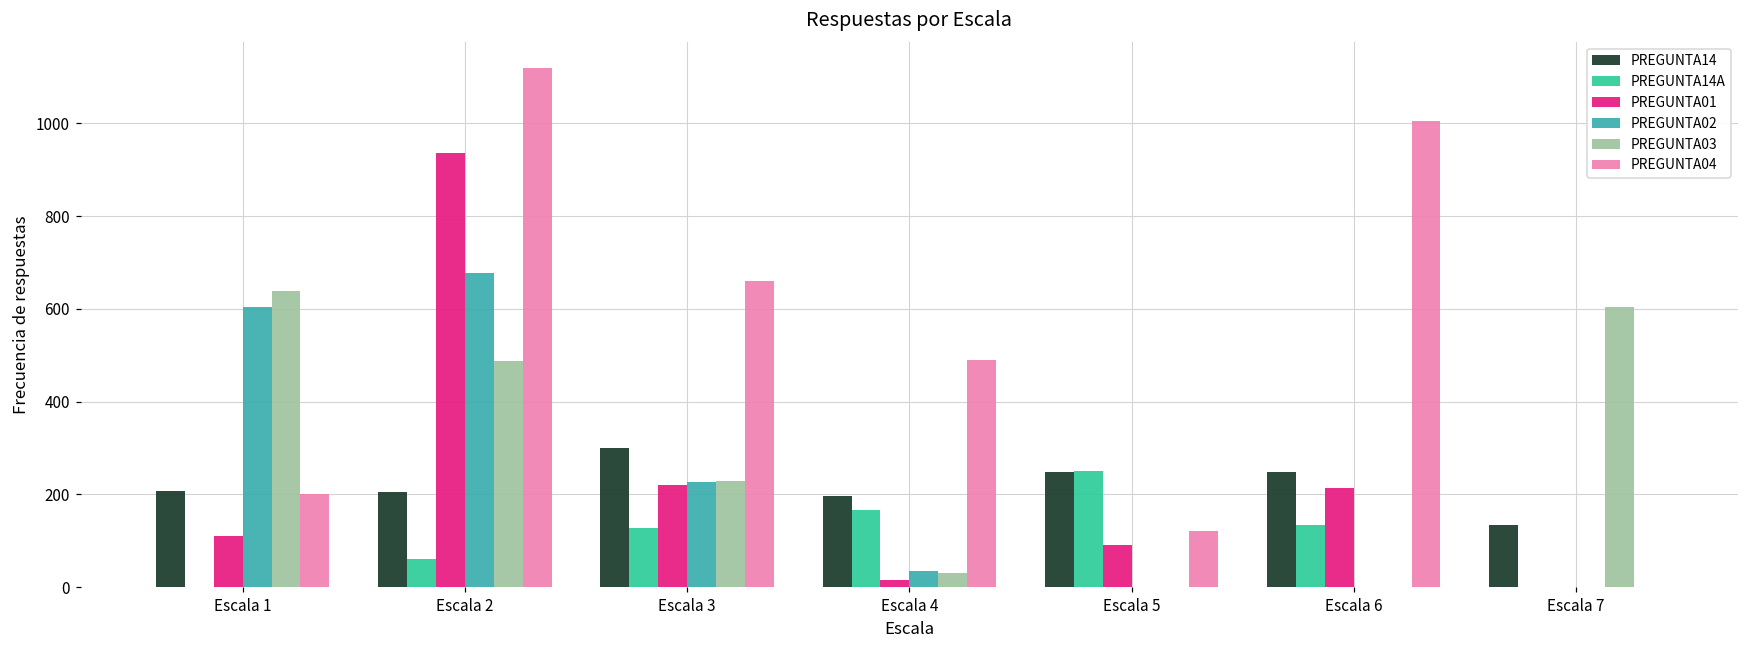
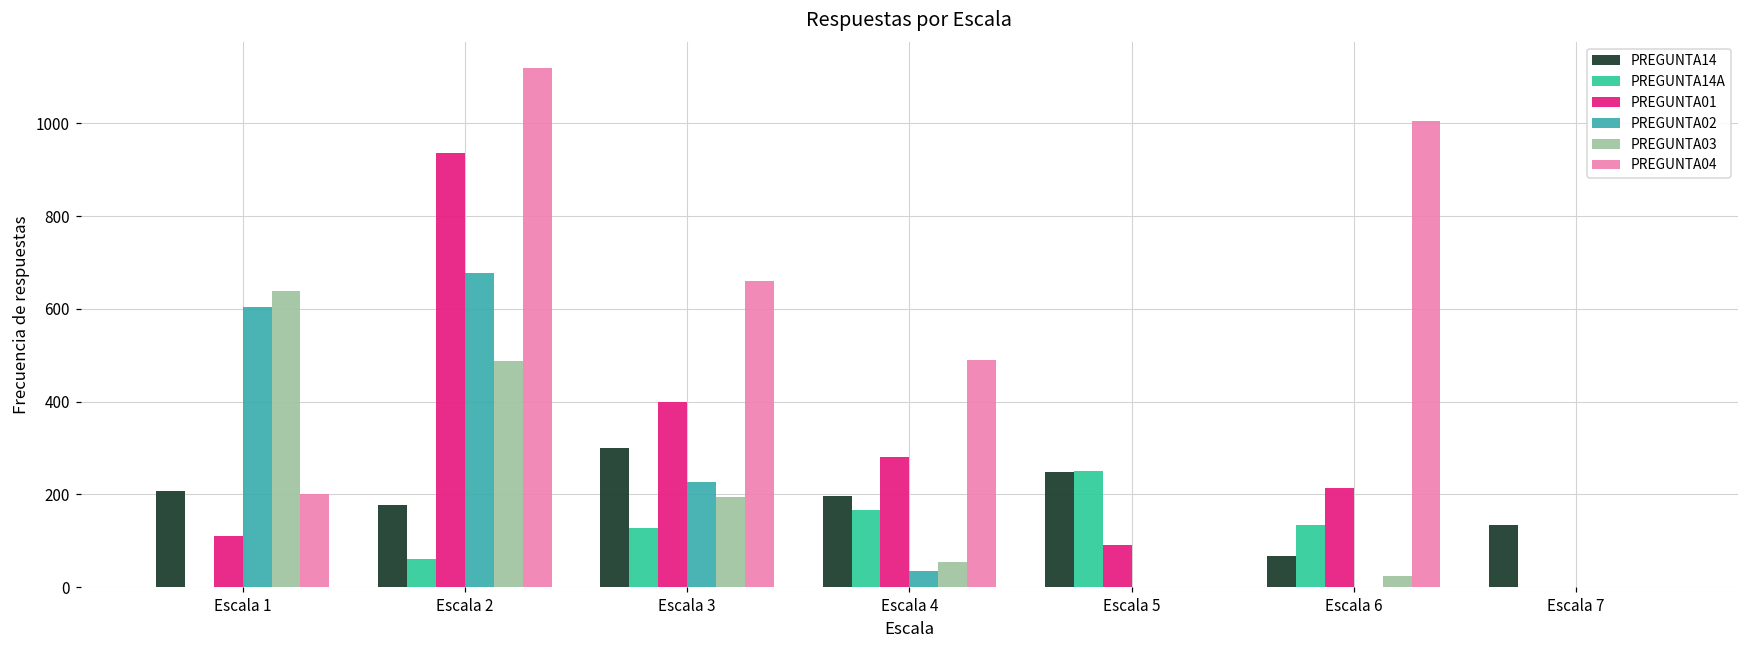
  {
    "PREGUNTA14": {
      "Escala 1": 210,
-     "Escala 2": 200,
+     "Escala 2": 180,
      "Escala 3": 300,
      "Escala 4": 200,
      "Escala 5": 250,
-     "Escala 6": 250,
+     "Escala 6": 70,
      "Escala 7": 130
    },
    "PREGUNTA01": {
      "Escala 1": 110,
      "Escala 2": 940,
-     "Escala 3": 220,
-     "Escala 4": 20,
+     "Escala 3": 400,
+     "Escala 4": 280,
      "Escala 5": 90,
      "Escala 6": 210,
      "Escala 7": 0
    },
    "PREGUNTA03": {
      "Escala 1": 640,
      "Escala 2": 490,
-     "Escala 3": 230,
-     "Escala 4": 30,
+     "Escala 3": 200,
+     "Escala 4": 50,
      "Escala 5": 0,
-     "Escala 6": 0,
-     "Escala 7": 610
+     "Escala 6": 20,
+     "Escala 7": 0
    },
    "PREGUNTA04": {
      "Escala 1": 200,
      "Escala 2": 1120,
      "Escala 3": 660,
      "Escala 4": 490,
-     "Escala 5": 120,
+     "Escala 5": 0,
      "Escala 6": 1010,
      "Escala 7": 0
    }
  }
